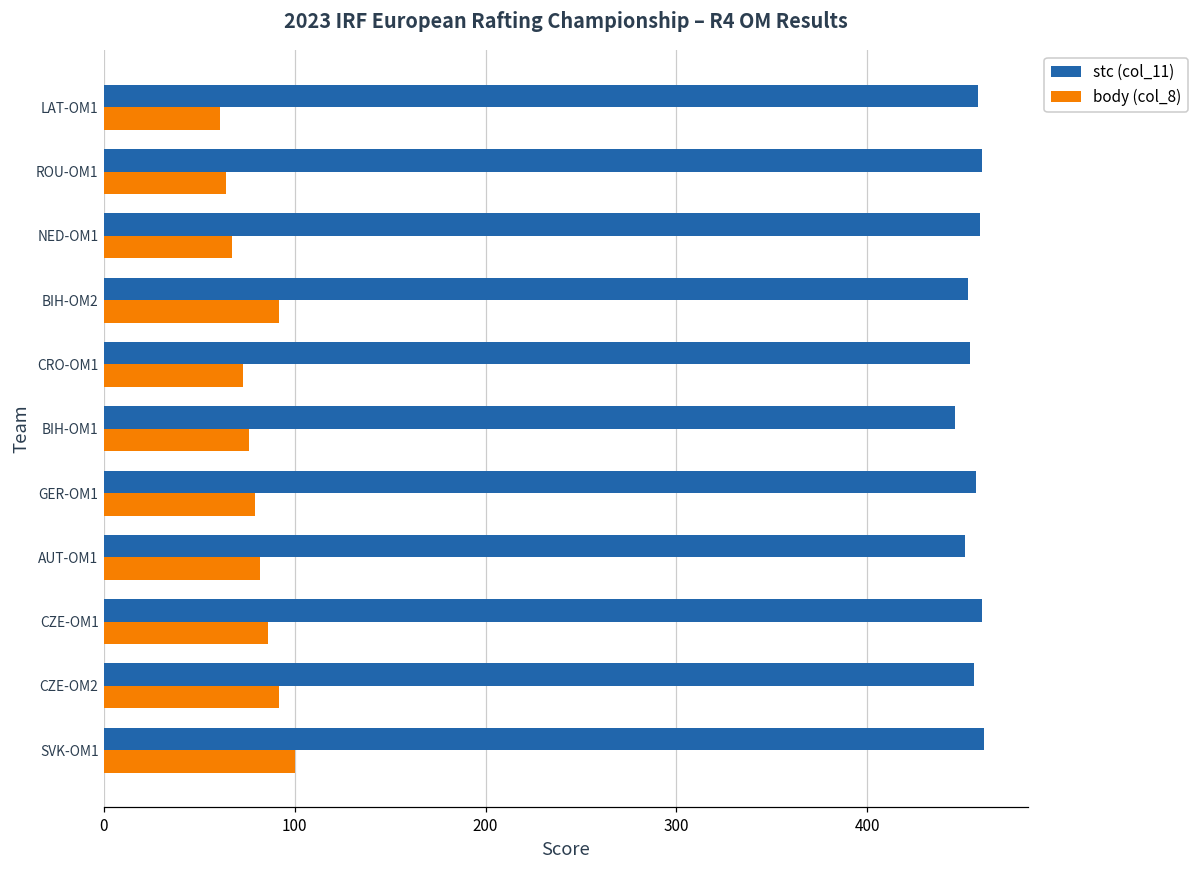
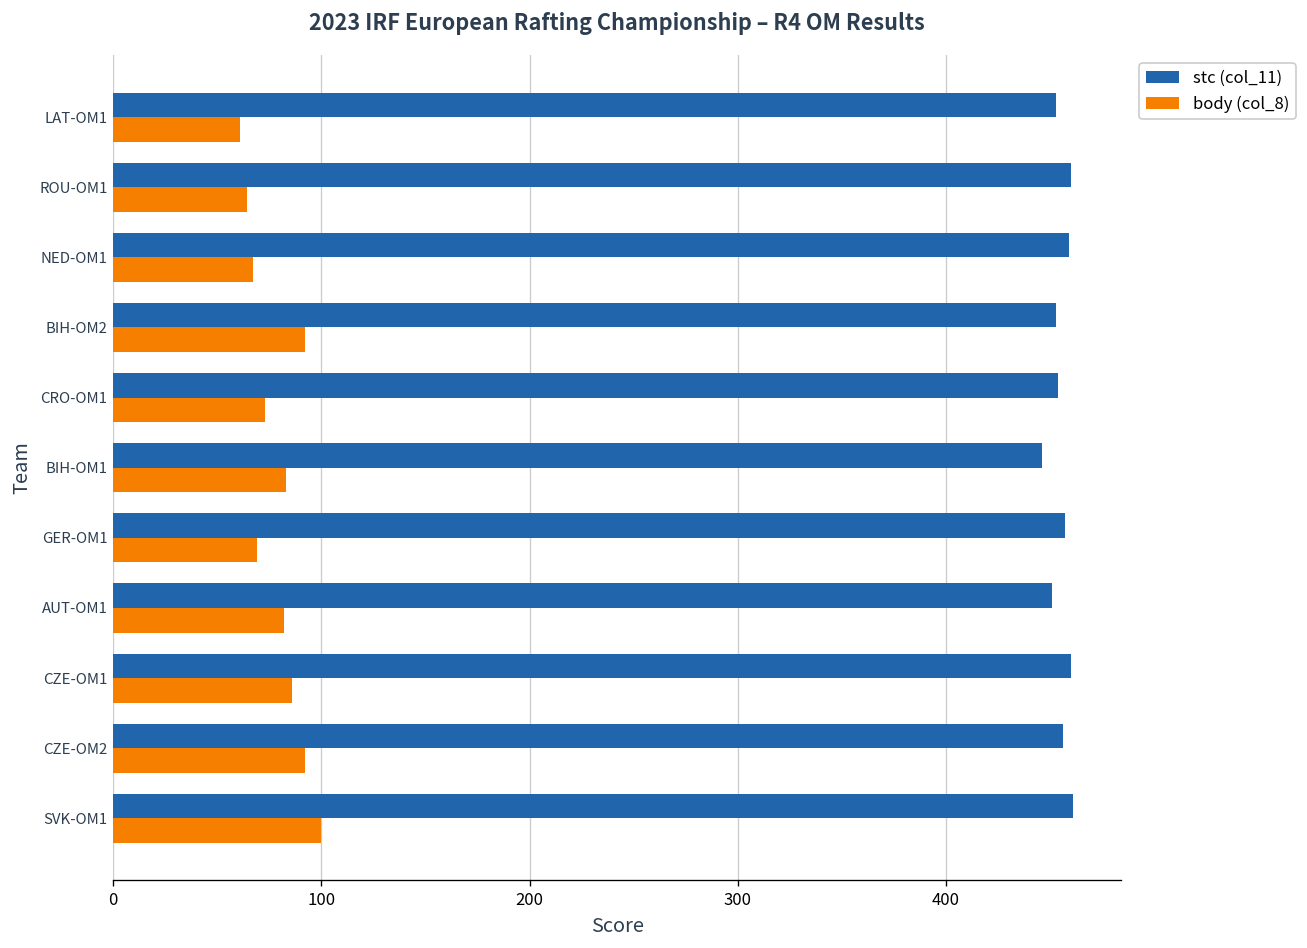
  {
    "stc (col_11)": {
-     "LAT-OM1": 458,
+     "LAT-OM1": 453,
      "ROU-OM1": 460,
      "NED-OM1": 459,
      "BIH-OM2": 453,
      "CRO-OM1": 454,
      "BIH-OM1": 446,
      "GER-OM1": 457,
      "AUT-OM1": 451,
      "CZE-OM1": 460,
      "CZE-OM2": 456,
      "SVK-OM1": 461
    },
    "body (col_8)": {
      "LAT-OM1": 61,
      "ROU-OM1": 64,
      "NED-OM1": 67,
      "BIH-OM2": 92,
      "CRO-OM1": 73,
-     "BIH-OM1": 76,
-     "GER-OM1": 79,
+     "BIH-OM1": 83,
+     "GER-OM1": 69,
      "AUT-OM1": 82,
      "CZE-OM1": 86,
      "CZE-OM2": 92,
      "SVK-OM1": 100
    }
  }
